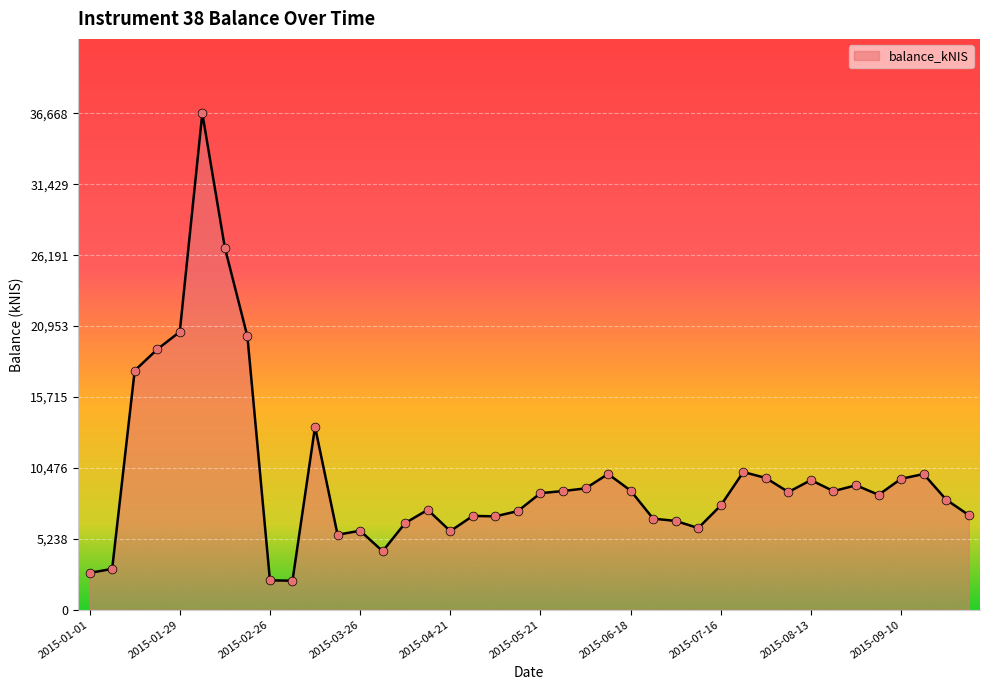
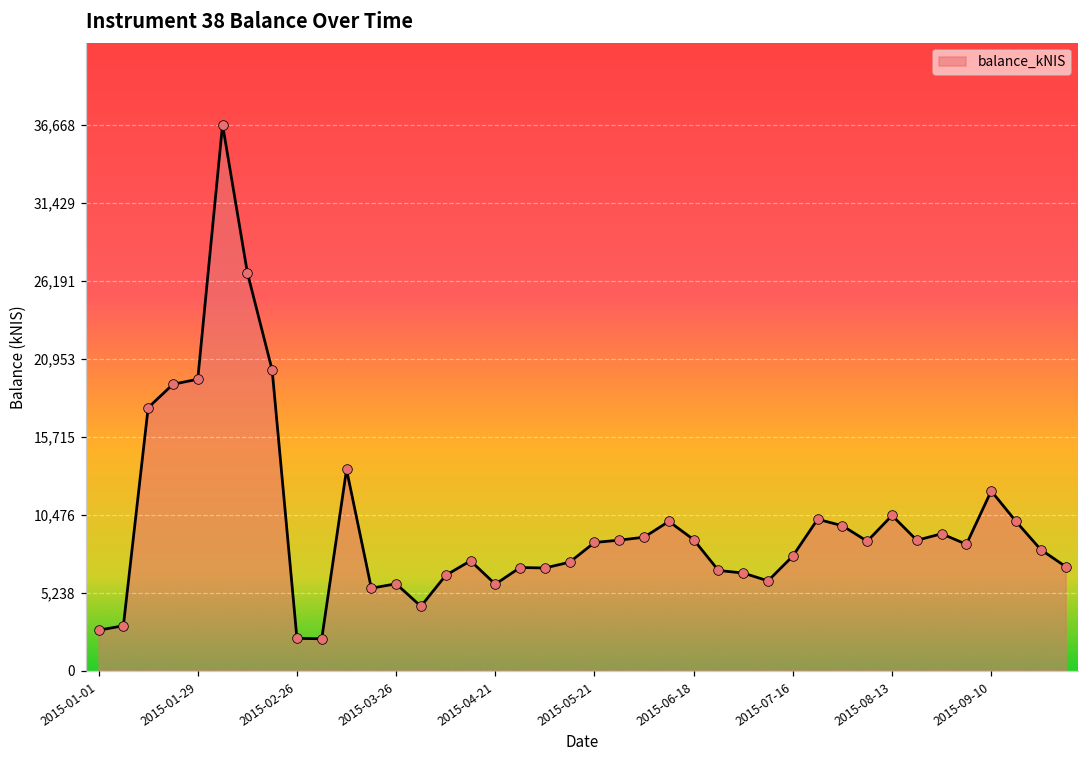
  {
    "2015-01-01": "2,700",
-   "2015-01-29": "20,500",
+   "2015-01-29": "19,600",
    "2015-02-26": "2,200",
    "2015-03-26": "5,800",
    "2015-04-21": "5,800",
    "2015-05-21": "8,600",
    "2015-06-18": "8,800",
    "2015-07-16": "7,700",
-   "2015-08-13": "9,600",
-   "2015-09-10": "9,700"
+   "2015-08-13": "10,400",
+   "2015-09-10": "12,100"
  }
